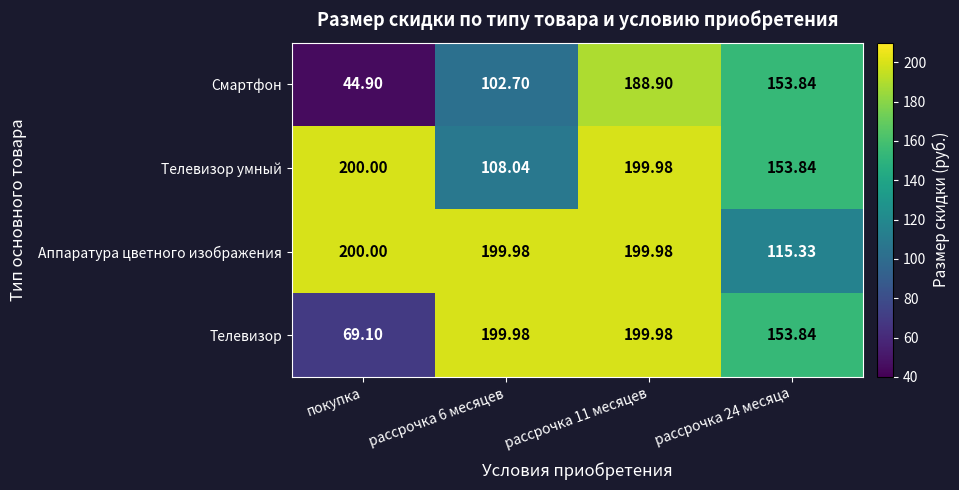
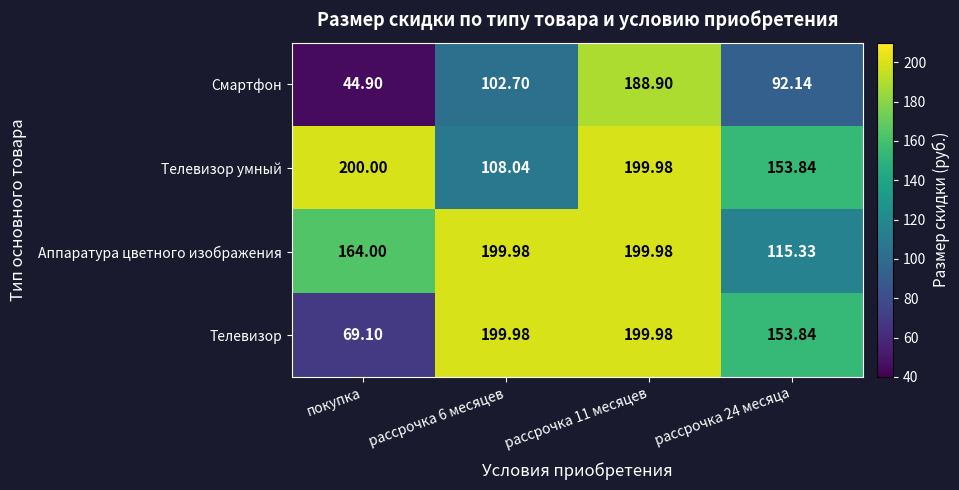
  {
    "Смартфон": {
      "покупка": 44.90,
      "рассрочка 6 месяцев": 102.70,
      "рассрочка 11 месяцев": 188.90,
-     "рассрочка 24 месяца": 153.84
+     "рассрочка 24 месяца": 92.14
    },
    "Телевизор умный": {
      "покупка": 200.00,
      "рассрочка 6 месяцев": 108.04,
      "рассрочка 11 месяцев": 199.98,
      "рассрочка 24 месяца": 153.84
    },
    "Аппаратура цветного изображения": {
-     "покупка": 200.00,
+     "покупка": 164.00,
      "рассрочка 6 месяцев": 199.98,
      "рассрочка 11 месяцев": 199.98,
      "рассрочка 24 месяца": 115.33
    },
    "Телевизор": {
      "покупка": 69.10,
      "рассрочка 6 месяцев": 199.98,
      "рассрочка 11 месяцев": 199.98,
      "рассрочка 24 месяца": 153.84
    }
  }
